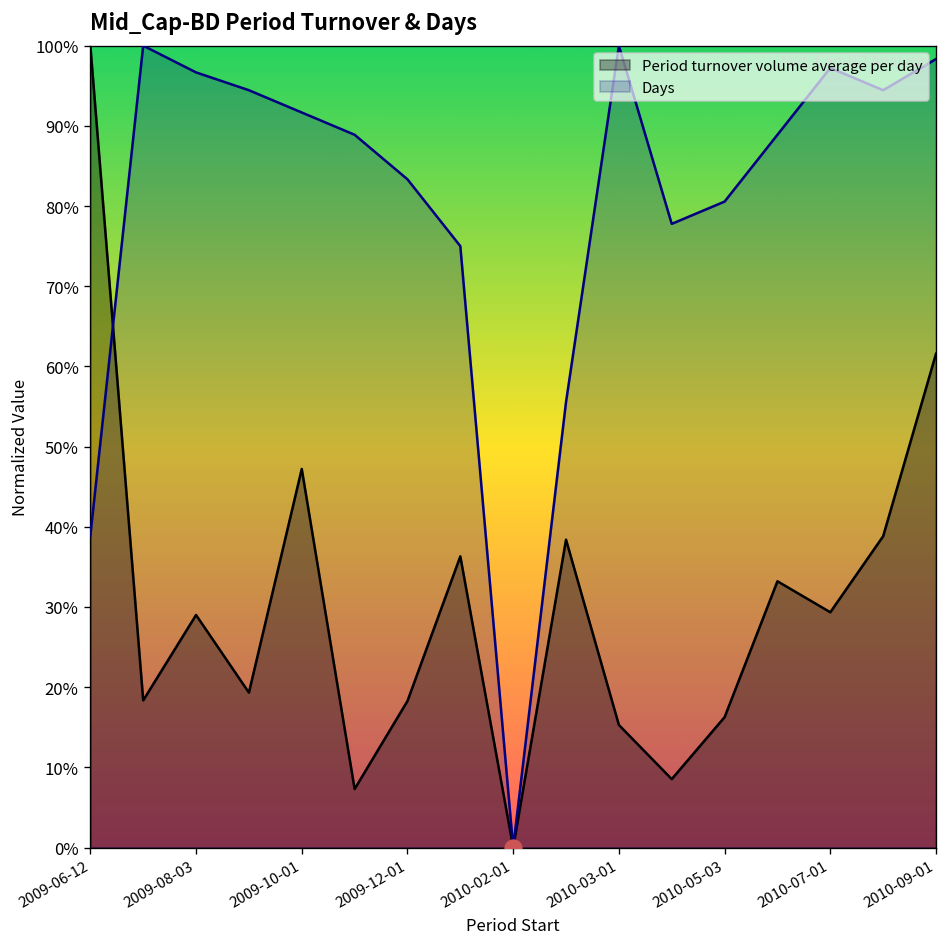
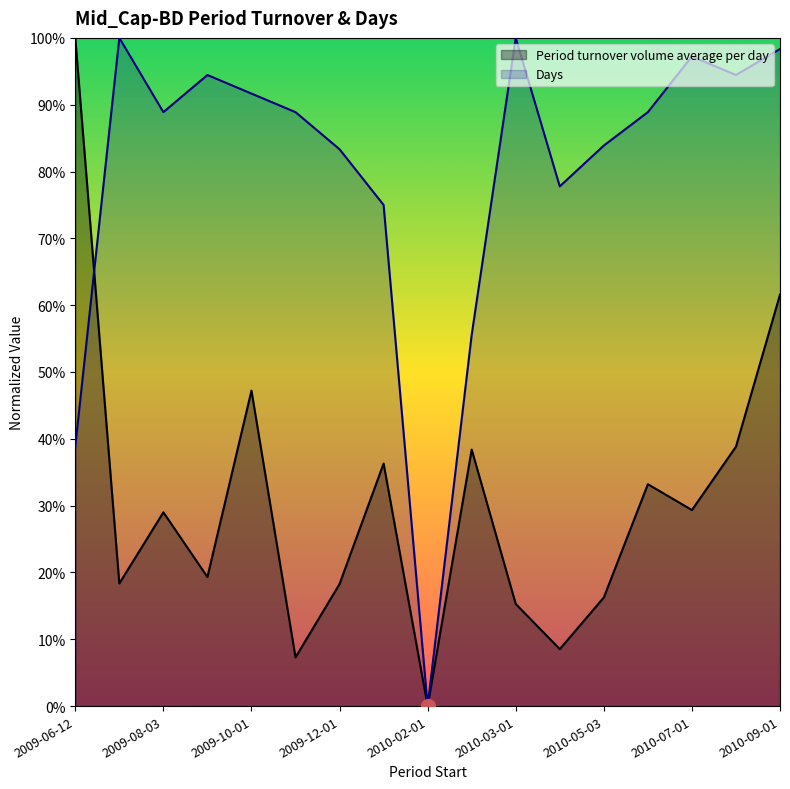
  {
    "Period turnover volume average per day": {
      "2009-06-12": "100%",
      "2009-08-03": "29%",
      "2009-10-01": "47%",
      "2009-12-01": "18%",
      "2010-03-01": "15%",
      "2010-05-03": "16%",
      "2010-07-01": "29%",
      "2010-09-01": "62%"
    },
    "Days": {
      "2009-06-12": "39%",
-     "2009-08-03": "97%",
+     "2009-08-03": "89%",
      "2009-10-01": "92%",
      "2009-12-01": "83%",
      "2010-03-01": "100%",
-     "2010-05-03": "81%",
+     "2010-05-03": "84%",
      "2010-09-01": "98%"
    }
  }
